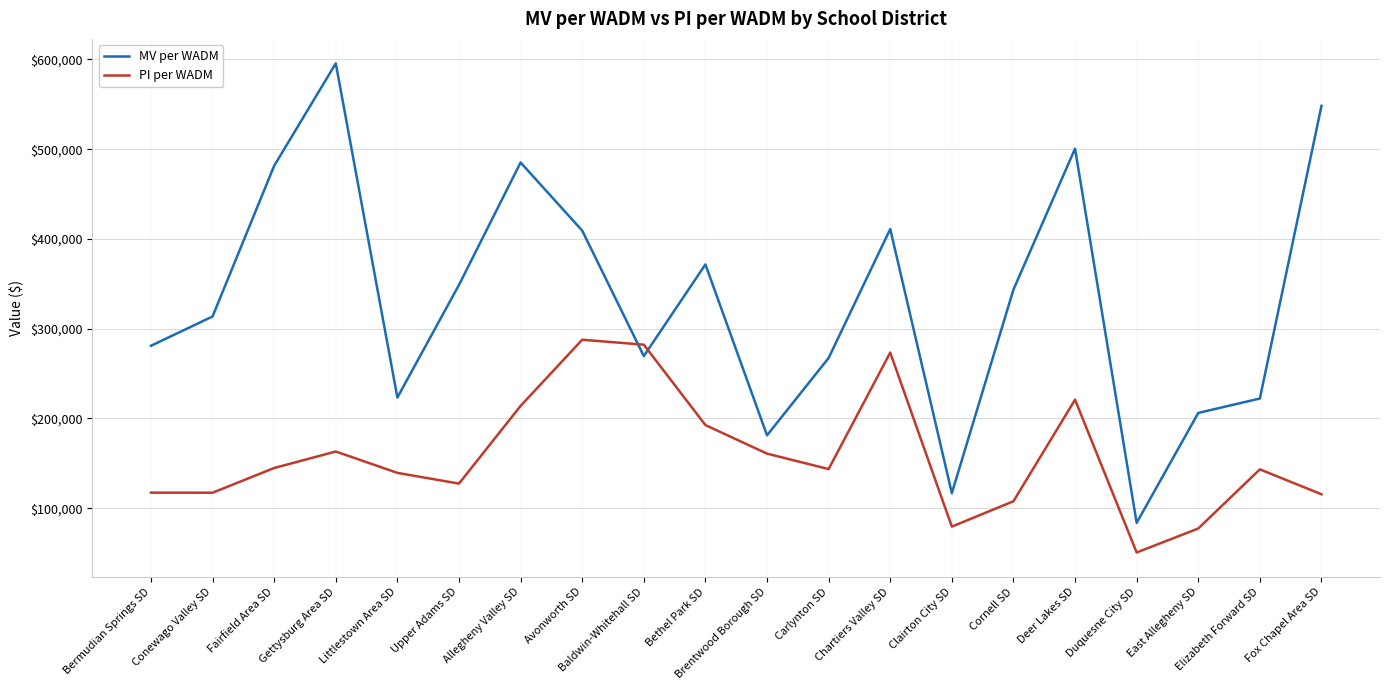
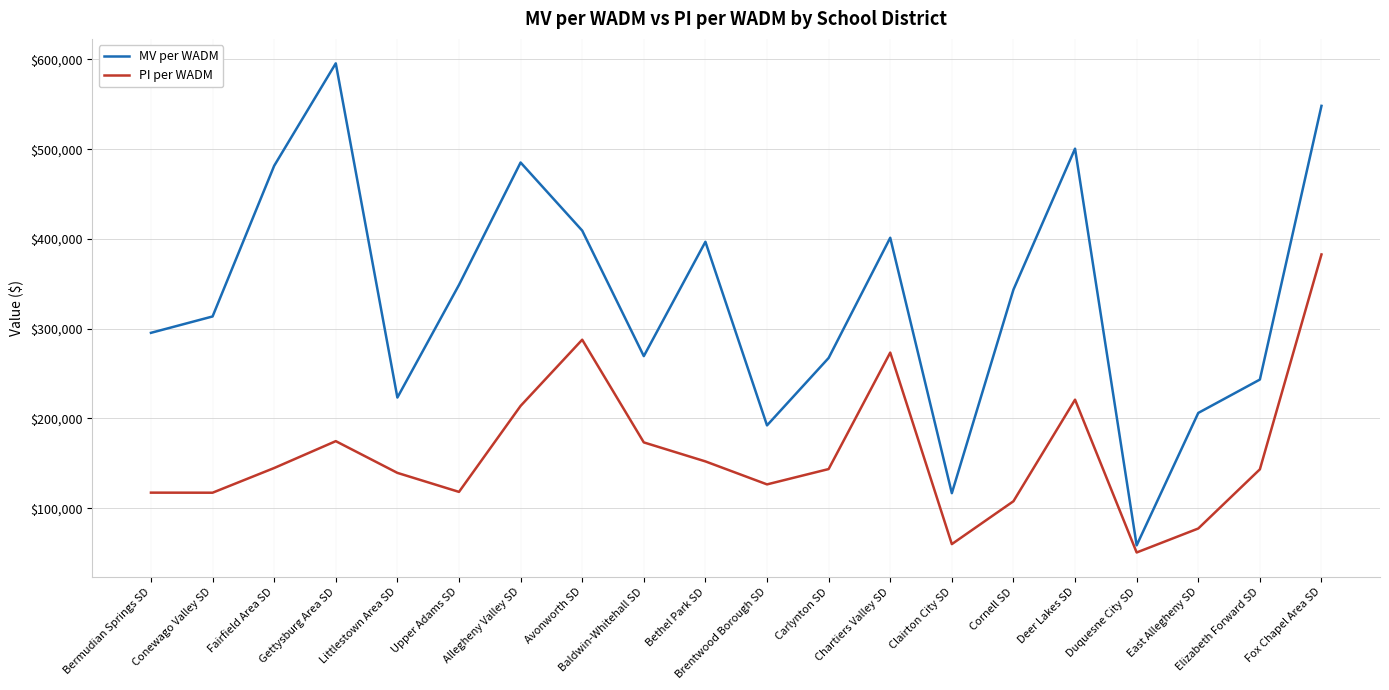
  {
    "MV per WADM": {
-     "Bermudian Springs SD": "$280,000",
+     "Bermudian Springs SD": "$300,000",
      "Conewago Valley SD": "$310,000",
      "Fairfield Area SD": "$480,000",
      "Gettysburg Area SD": "$600,000",
      "Littlestown Area SD": "$220,000",
      "Upper Adams SD": "$350,000",
      "Allegheny Valley SD": "$490,000",
      "Avonworth SD": "$410,000",
      "Baldwin-Whitehall SD": "$270,000",
-     "Bethel Park SD": "$370,000",
-     "Brentwood Borough SD": "$180,000",
+     "Bethel Park SD": "$400,000",
+     "Brentwood Borough SD": "$190,000",
      "Carlynton SD": "$270,000",
-     "Chartiers Valley SD": "$410,000",
+     "Chartiers Valley SD": "$400,000",
      "Clairton City SD": "$120,000",
      "Cornell SD": "$340,000",
      "Deer Lakes SD": "$500,000",
-     "Duquesne City SD": "$80,000",
+     "Duquesne City SD": "$60,000",
      "East Allegheny SD": "$210,000",
-     "Elizabeth Forward SD": "$220,000",
+     "Elizabeth Forward SD": "$240,000",
      "Fox Chapel Area SD": "$550,000"
    },
    "PI per WADM": {
      "Bermudian Springs SD": "$120,000",
      "Conewago Valley SD": "$120,000",
      "Fairfield Area SD": "$140,000",
-     "Gettysburg Area SD": "$160,000",
+     "Gettysburg Area SD": "$170,000",
      "Littlestown Area SD": "$140,000",
-     "Upper Adams SD": "$130,000",
+     "Upper Adams SD": "$120,000",
      "Allegheny Valley SD": "$210,000",
      "Avonworth SD": "$290,000",
-     "Baldwin-Whitehall SD": "$280,000",
-     "Bethel Park SD": "$190,000",
-     "Brentwood Borough SD": "$160,000",
+     "Baldwin-Whitehall SD": "$170,000",
+     "Bethel Park SD": "$150,000",
+     "Brentwood Borough SD": "$130,000",
      "Carlynton SD": "$140,000",
      "Chartiers Valley SD": "$270,000",
-     "Clairton City SD": "$80,000",
+     "Clairton City SD": "$60,000",
      "Cornell SD": "$110,000",
      "Deer Lakes SD": "$220,000",
      "Duquesne City SD": "$50,000",
      "East Allegheny SD": "$80,000",
      "Elizabeth Forward SD": "$140,000",
-     "Fox Chapel Area SD": "$120,000"
+     "Fox Chapel Area SD": "$380,000"
    }
  }
